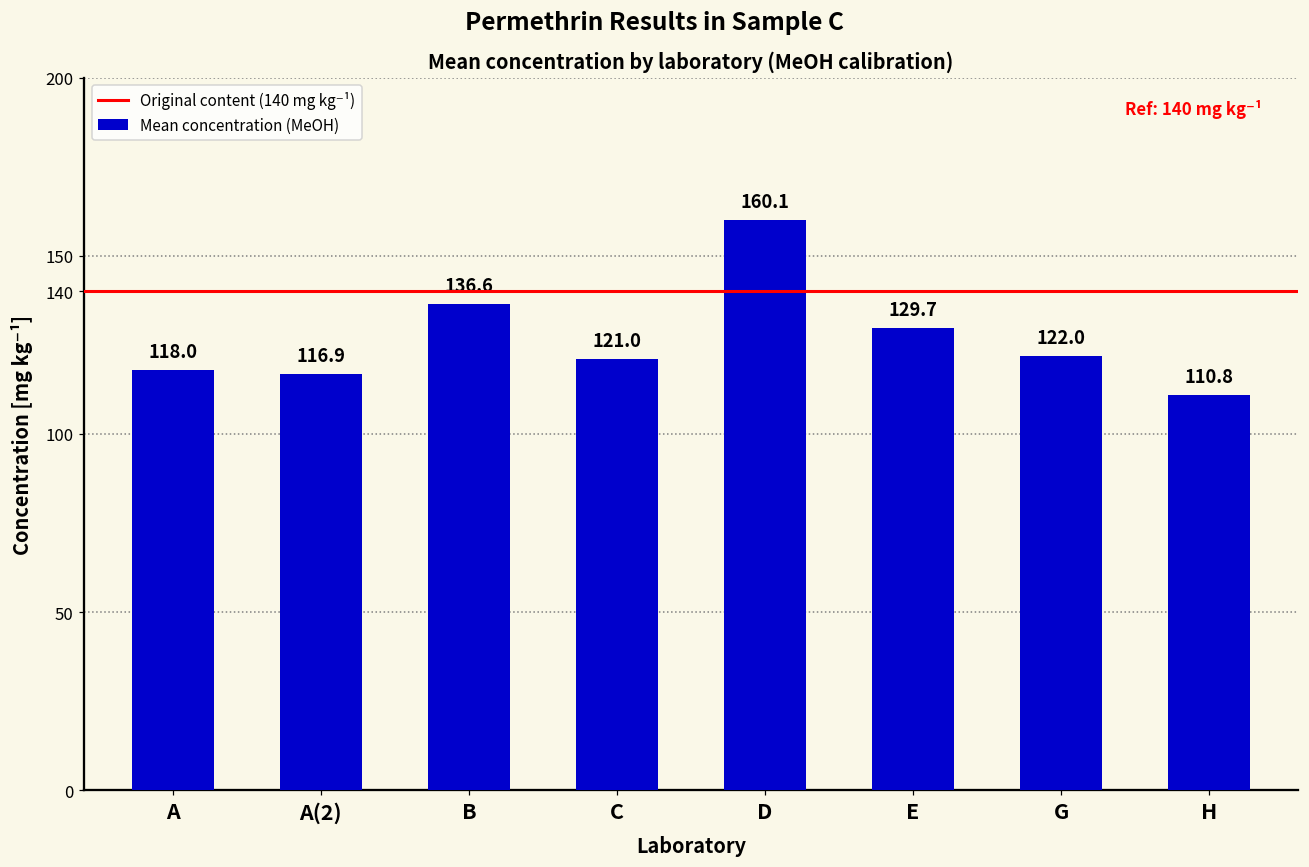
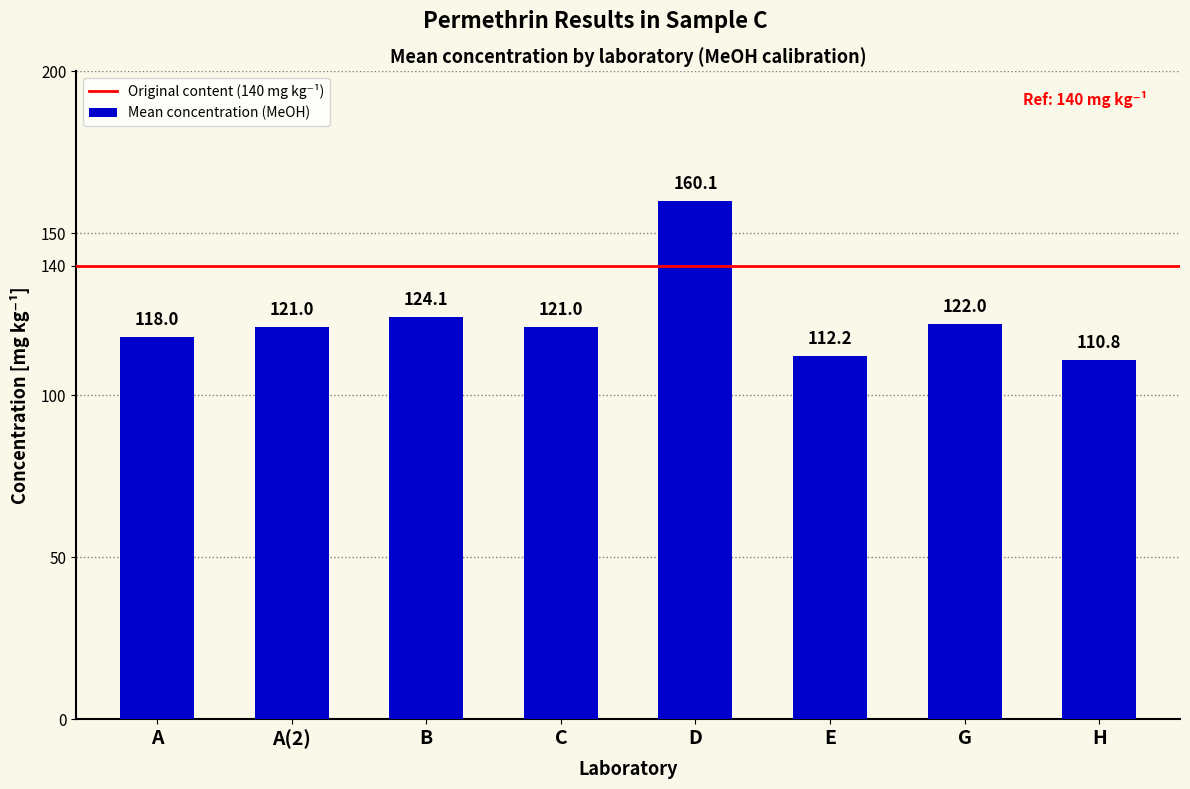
  {
    "A": 118.0,
-   "A(2)": 116.9,
-   "B": 136.6,
+   "A(2)": 121.0,
+   "B": 124.1,
    "C": 121.0,
    "D": 160.1,
-   "E": 129.7,
+   "E": 112.2,
    "G": 122.0,
    "H": 110.8
  }
